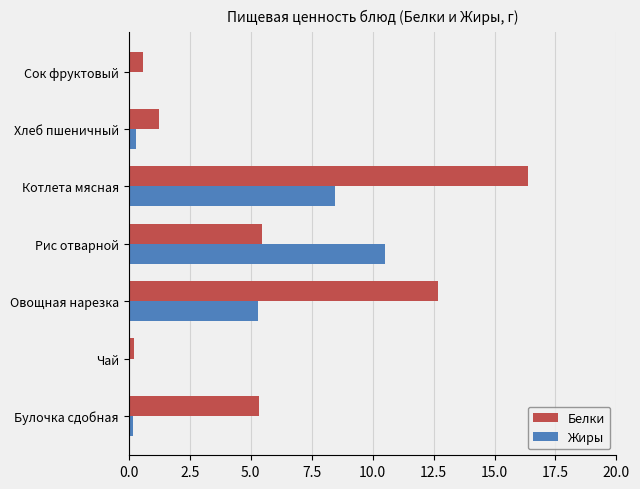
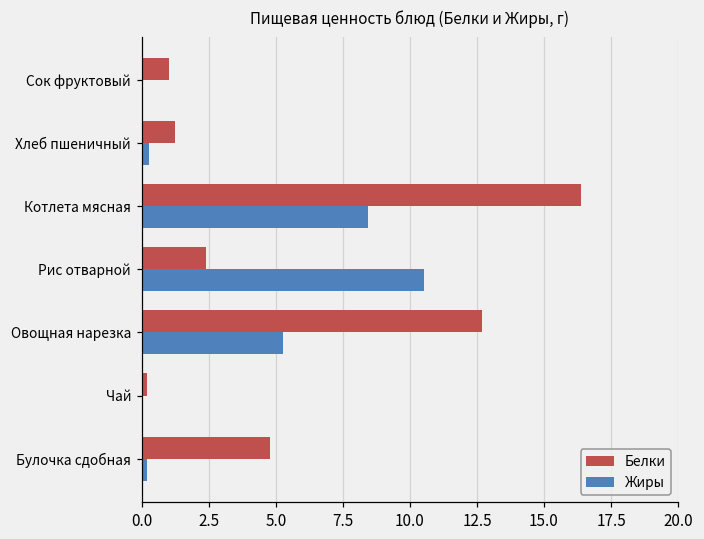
  {
    "Белки": {
-     "Сок фруктовый": 0.6,
+     "Сок фруктовый": 1.0,
      "Хлеб пшеничный": 1.2,
      "Котлета мясная": 16.4,
-     "Рис отварной": 5.5,
+     "Рис отварной": 2.4,
      "Овощная нарезка": 12.7,
      "Чай": 0.2,
-     "Булочка сдобная": 5.3
+     "Булочка сдобная": 4.8
    },
    "Жиры": {
      "Сок фруктовый": 0.0,
      "Хлеб пшеничный": 0.3,
      "Котлета мясная": 8.4,
      "Рис отварной": 10.5,
      "Овощная нарезка": 5.3,
      "Чай": 0.0,
      "Булочка сдобная": 0.2
    }
  }
